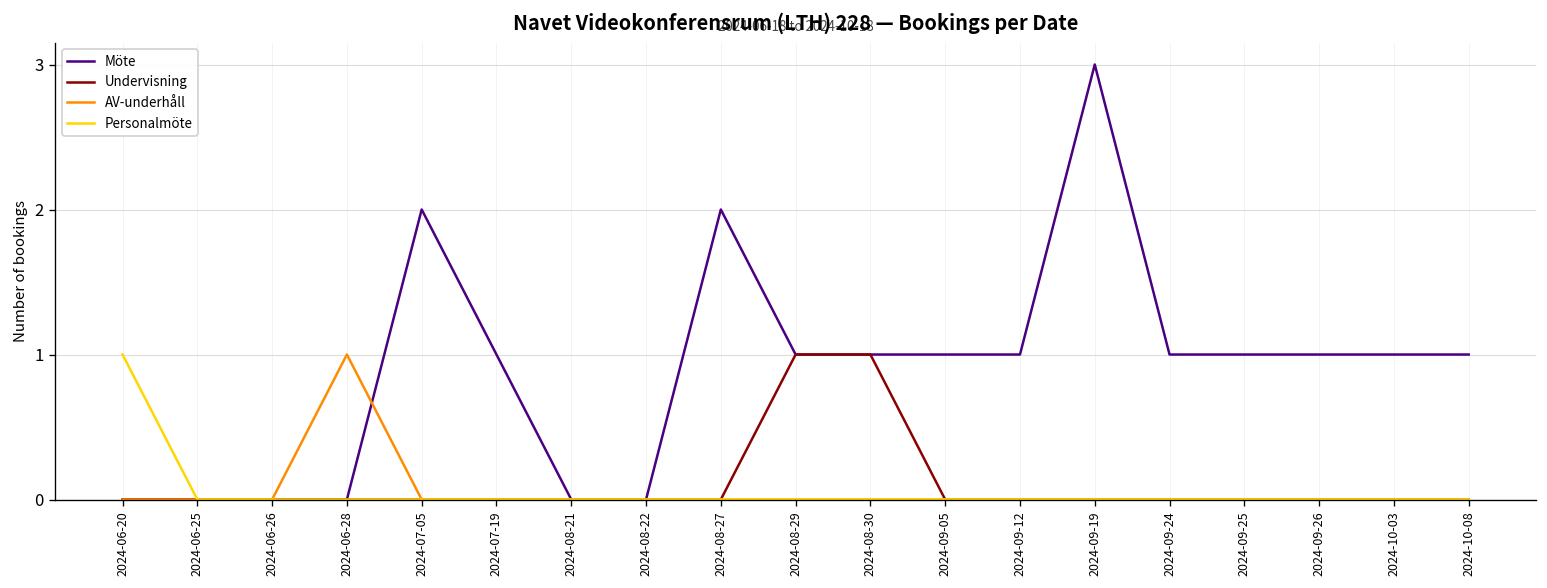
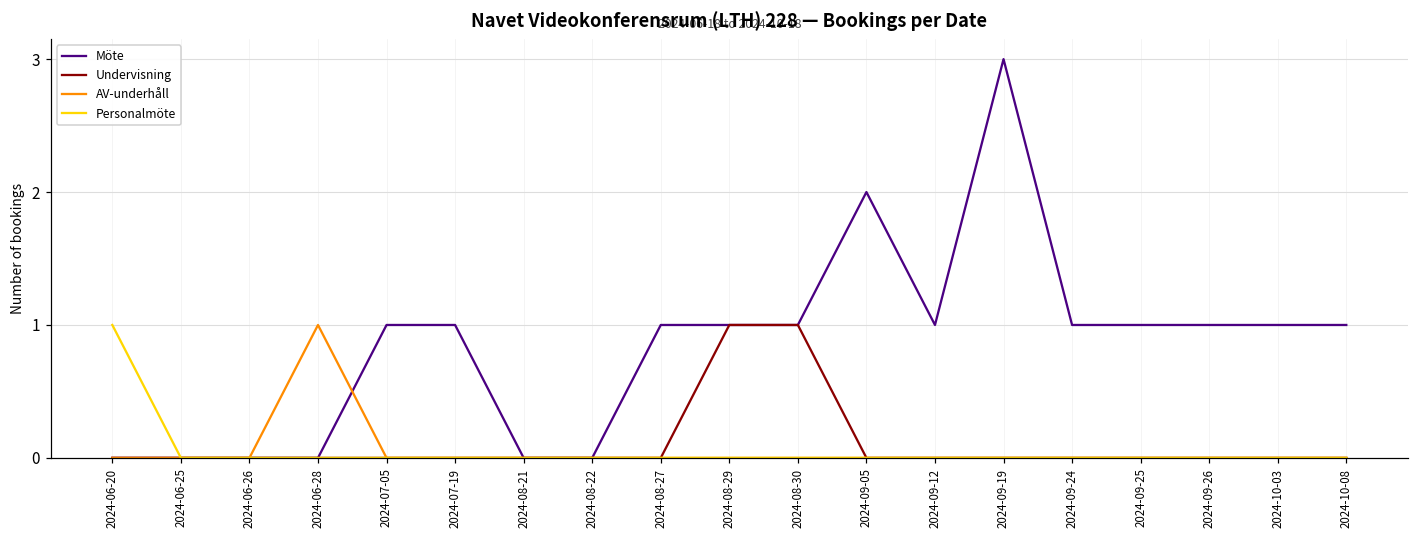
  {
    "Möte": {
-     "2024-07-05": 2,
+     "2024-07-05": 1,
      "2024-07-19": 1,
-     "2024-08-27": 2,
-     "2024-09-05": 1,
+     "2024-08-27": 1,
+     "2024-09-05": 2,
      "2024-09-12": 1,
      "2024-09-19": 3,
      "2024-09-24": 1,
      "2024-09-25": 1,
      "2024-09-26": 1,
      "2024-10-03": 1,
      "2024-10-08": 1
    },
    "AV-underhåll": {
      "2024-06-28": 1
    },
    "Personalmöte": {
      "2024-06-20": 1
    }
  }
